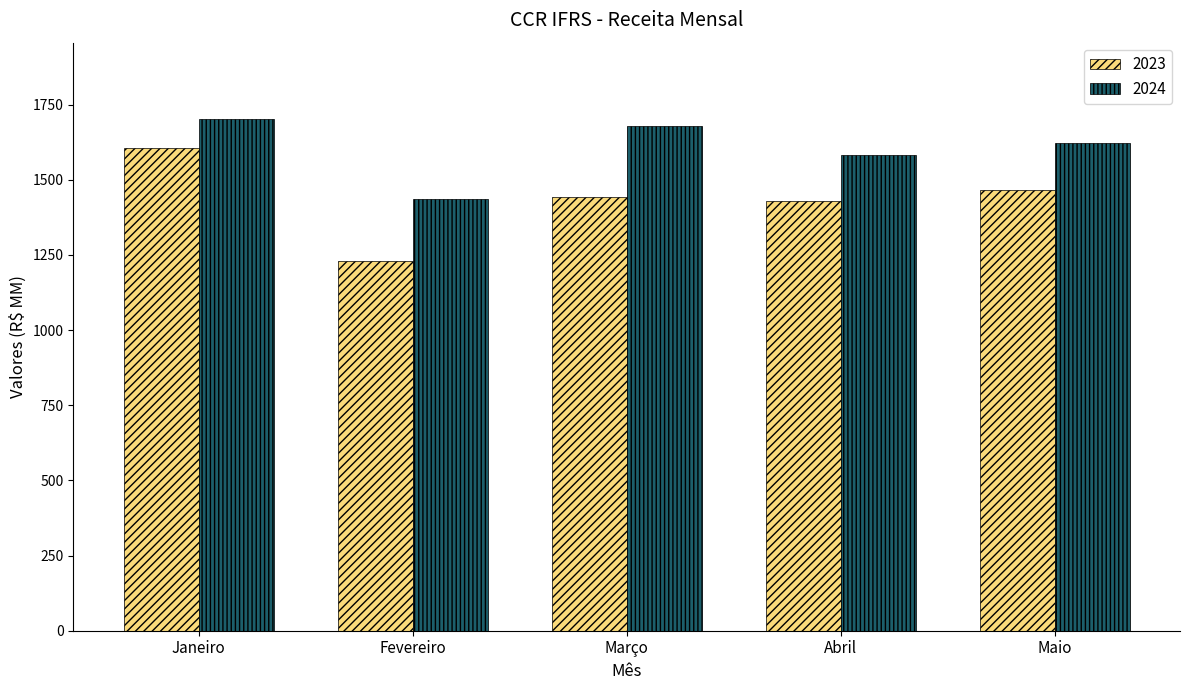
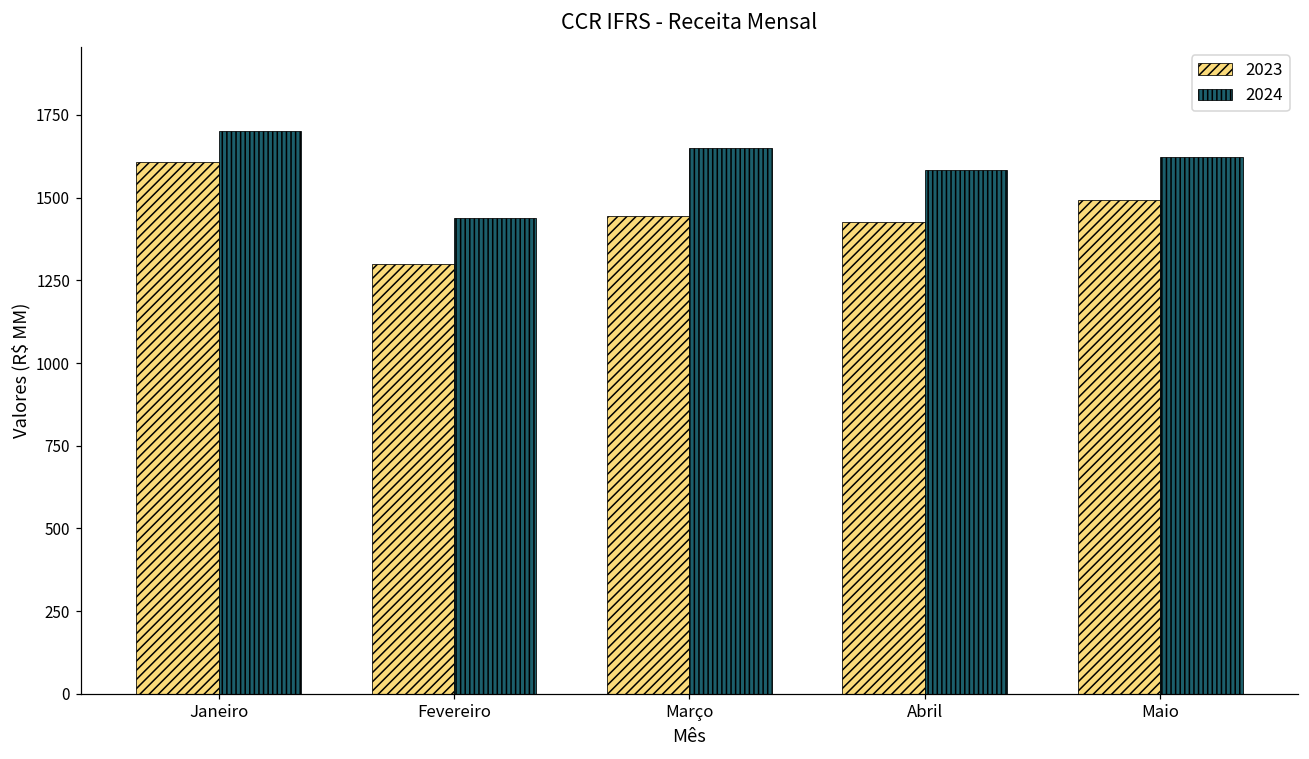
  {
    "2023": {
      "Janeiro": 1610,
-     "Fevereiro": 1230,
+     "Fevereiro": 1300,
      "Março": 1440,
      "Abril": 1430,
-     "Maio": 1460
+     "Maio": 1490
    },
    "2024": {
      "Janeiro": 1700,
      "Fevereiro": 1440,
-     "Março": 1680,
+     "Março": 1650,
      "Abril": 1580,
      "Maio": 1620
    }
  }
